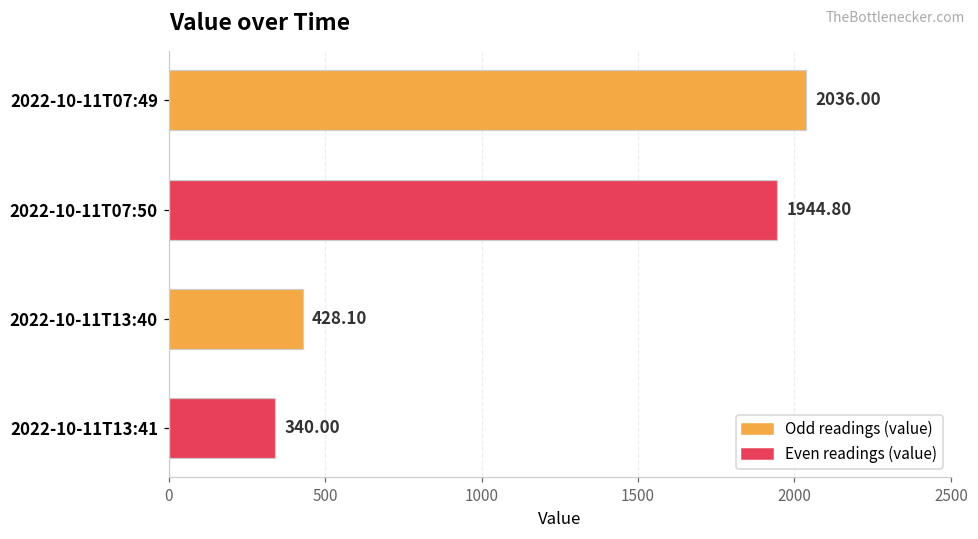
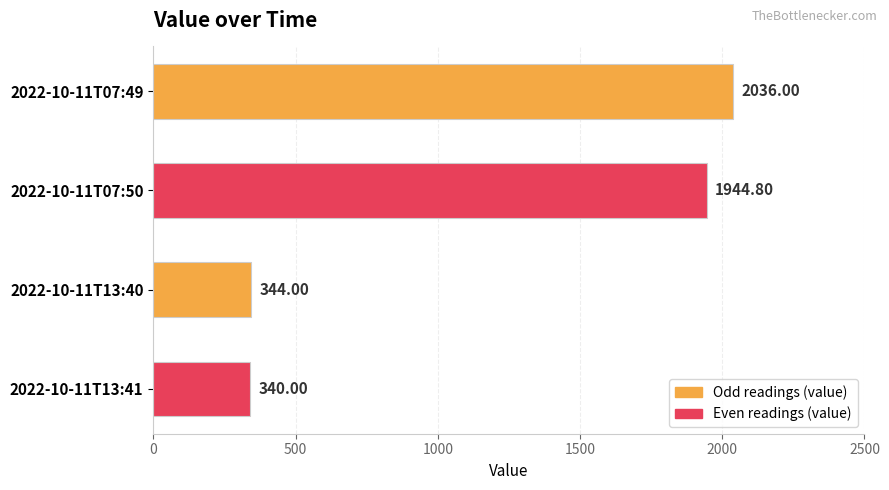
  {
    "2022-10-11T07:49": 2036.00,
    "2022-10-11T07:50": 1944.80,
-   "2022-10-11T13:40": 428.10,
+   "2022-10-11T13:40": 344.00,
    "2022-10-11T13:41": 340.00
  }
